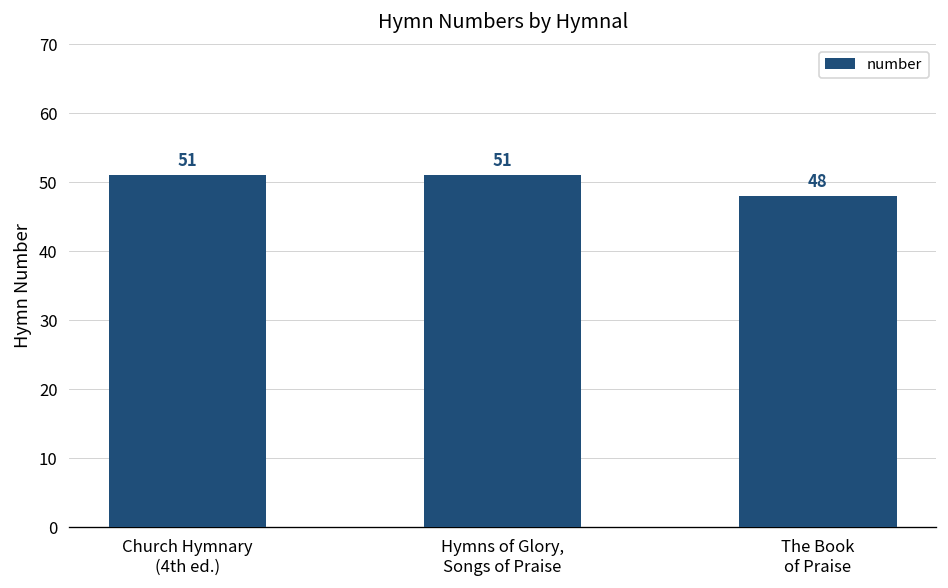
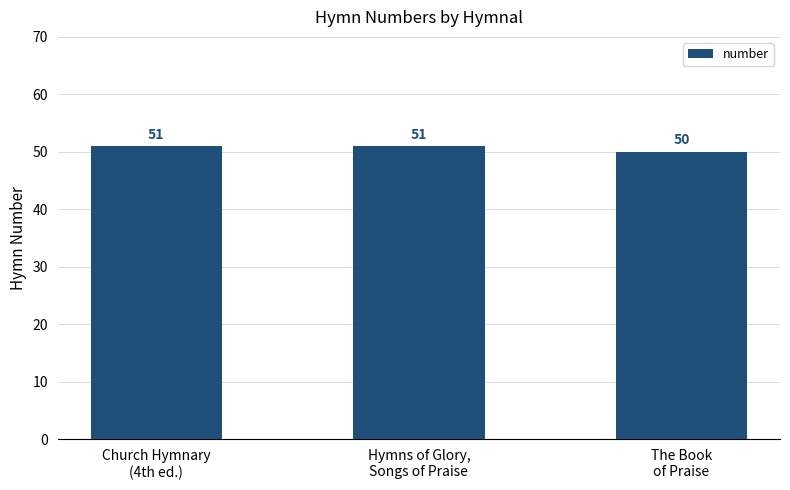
  {
    "Church Hymnary (4th ed.)": 51,
    "Hymns of Glory, Songs of Praise": 51,
-   "The Book of Praise": 48
+   "The Book of Praise": 50
  }
